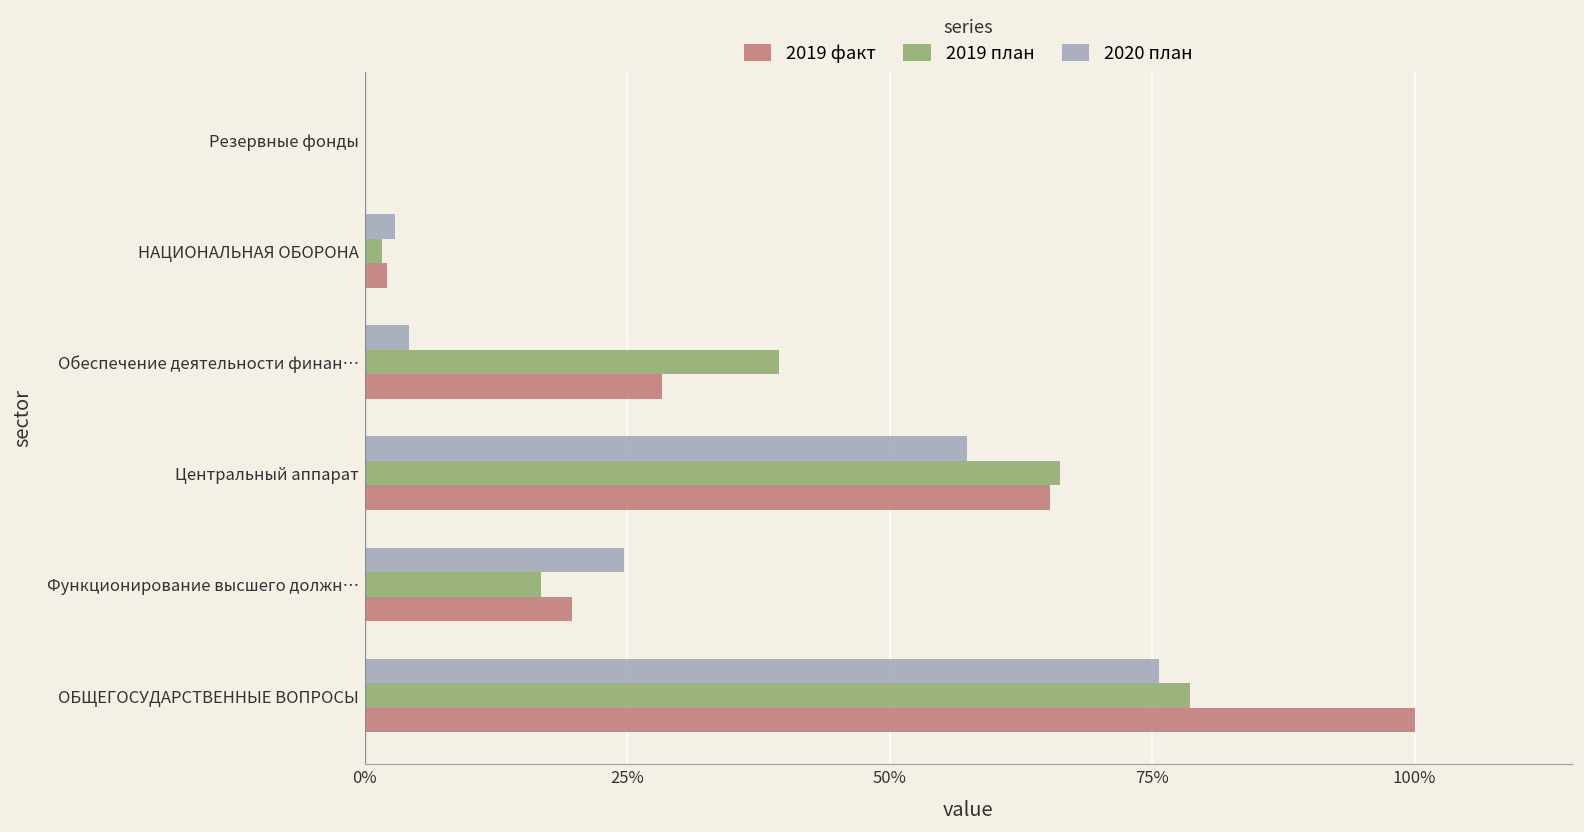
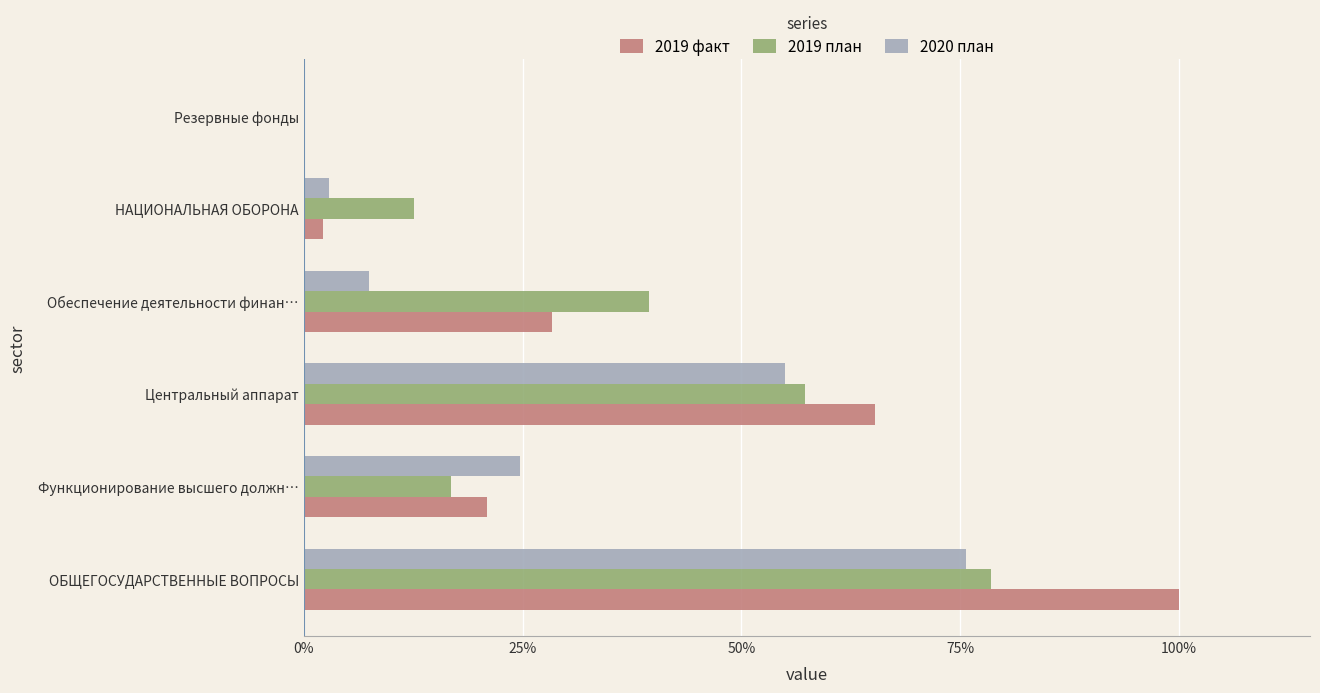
  {
    "2019 факт": {
      "НАЦИОНАЛЬНАЯ ОБОРОНА": "2%",
      "Обеспечение деятельности финан…": "28%",
      "Центральный аппарат": "65%",
-     "Функционирование высшего должн…": "20%",
+     "Функционирование высшего должн…": "21%",
      "ОБЩЕГОСУДАРСТВЕННЫЕ ВОПРОСЫ": "100%"
    },
    "2019 план": {
-     "НАЦИОНАЛЬНАЯ ОБОРОНА": "2%",
+     "НАЦИОНАЛЬНАЯ ОБОРОНА": "13%",
      "Обеспечение деятельности финан…": "39%",
-     "Центральный аппарат": "66%",
+     "Центральный аппарат": "57%",
      "Функционирование высшего должн…": "17%",
      "ОБЩЕГОСУДАРСТВЕННЫЕ ВОПРОСЫ": "79%"
    },
    "2020 план": {
      "НАЦИОНАЛЬНАЯ ОБОРОНА": "3%",
-     "Обеспечение деятельности финан…": "4%",
-     "Центральный аппарат": "57%",
+     "Обеспечение деятельности финан…": "7%",
+     "Центральный аппарат": "55%",
      "Функционирование высшего должн…": "25%",
      "ОБЩЕГОСУДАРСТВЕННЫЕ ВОПРОСЫ": "76%"
    }
  }
